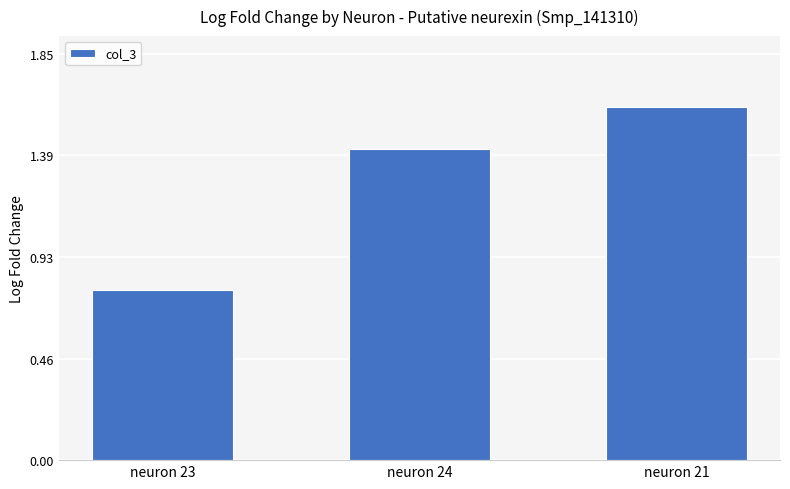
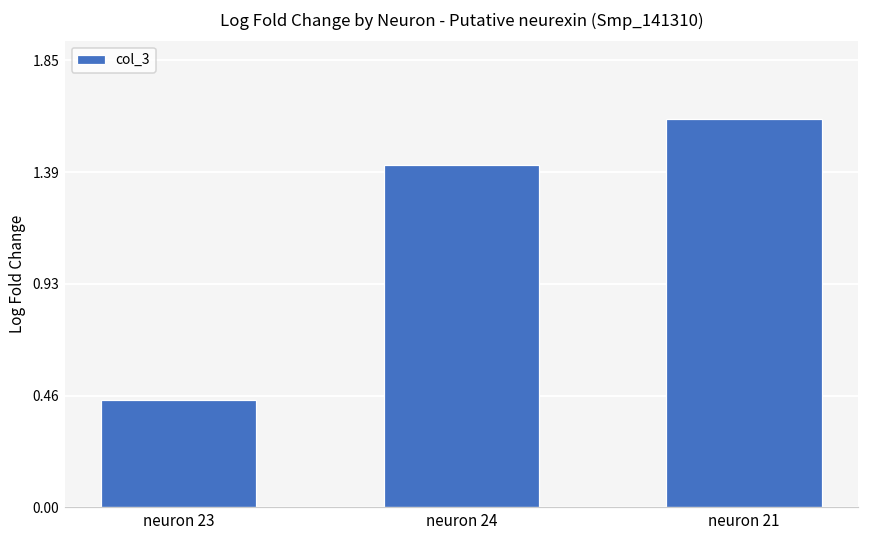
  {
-   "neuron 23": 0.78,
+   "neuron 23": 0.45,
    "neuron 24": 1.42,
    "neuron 21": 1.61
  }
